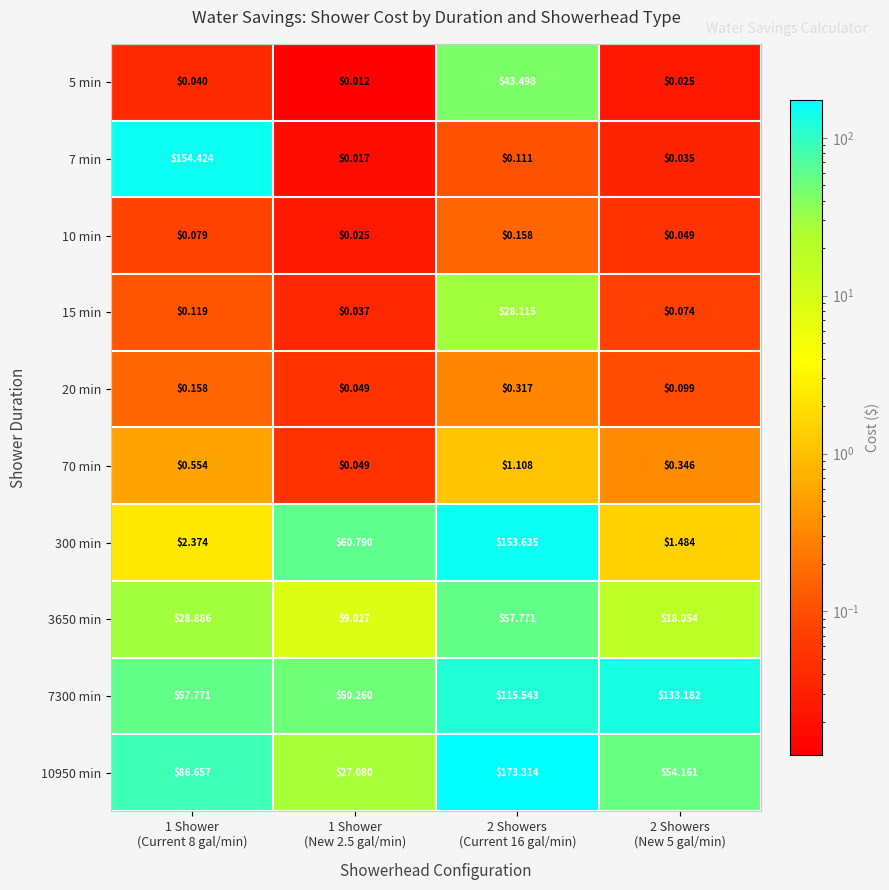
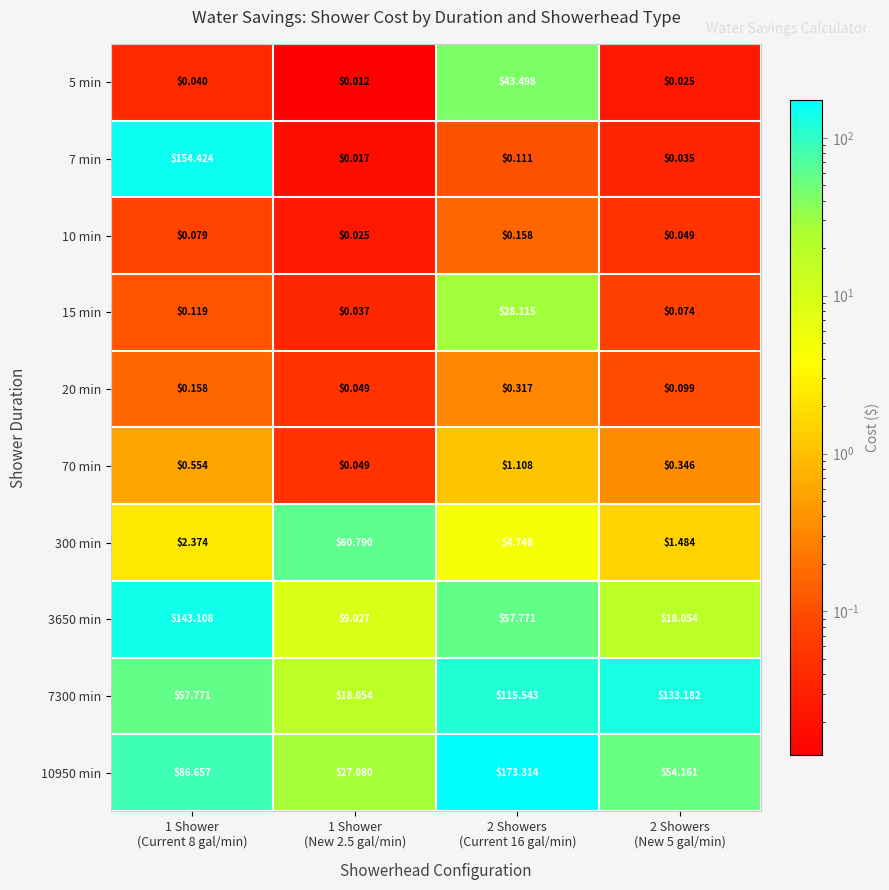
  {
    "5 min": {
      "1 Shower (Current 8 gal/min)": "$0.040",
      "1 Shower (New 2.5 gal/min)": "$0.012",
      "2 Showers (Current 16 gal/min)": "$43.498",
      "2 Showers (New 5 gal/min)": "$0.025"
    },
    "7 min": {
      "1 Shower (Current 8 gal/min)": "$154.424",
      "1 Shower (New 2.5 gal/min)": "$0.017",
      "2 Showers (Current 16 gal/min)": "$0.111",
      "2 Showers (New 5 gal/min)": "$0.035"
    },
    "10 min": {
      "1 Shower (Current 8 gal/min)": "$0.079",
      "1 Shower (New 2.5 gal/min)": "$0.025",
      "2 Showers (Current 16 gal/min)": "$0.158",
      "2 Showers (New 5 gal/min)": "$0.049"
    },
    "15 min": {
      "1 Shower (Current 8 gal/min)": "$0.119",
      "1 Shower (New 2.5 gal/min)": "$0.037",
      "2 Showers (Current 16 gal/min)": "$28.115",
      "2 Showers (New 5 gal/min)": "$0.074"
    },
    "20 min": {
      "1 Shower (Current 8 gal/min)": "$0.158",
      "1 Shower (New 2.5 gal/min)": "$0.049",
      "2 Showers (Current 16 gal/min)": "$0.317",
      "2 Showers (New 5 gal/min)": "$0.099"
    },
    "70 min": {
      "1 Shower (Current 8 gal/min)": "$0.554",
      "1 Shower (New 2.5 gal/min)": "$0.049",
      "2 Showers (Current 16 gal/min)": "$1.108",
      "2 Showers (New 5 gal/min)": "$0.346"
    },
    "300 min": {
      "1 Shower (Current 8 gal/min)": "$2.374",
      "1 Shower (New 2.5 gal/min)": "$60.790",
-     "2 Showers (Current 16 gal/min)": "$153.635",
+     "2 Showers (Current 16 gal/min)": "$4.748",
      "2 Showers (New 5 gal/min)": "$1.484"
    },
    "3650 min": {
-     "1 Shower (Current 8 gal/min)": "$28.886",
+     "1 Shower (Current 8 gal/min)": "$143.108",
      "1 Shower (New 2.5 gal/min)": "$9.027",
      "2 Showers (Current 16 gal/min)": "$57.771",
      "2 Showers (New 5 gal/min)": "$18.054"
    },
    "7300 min": {
      "1 Shower (Current 8 gal/min)": "$57.771",
-     "1 Shower (New 2.5 gal/min)": "$50.260",
+     "1 Shower (New 2.5 gal/min)": "$18.054",
      "2 Showers (Current 16 gal/min)": "$115.543",
      "2 Showers (New 5 gal/min)": "$133.182"
    },
    "10950 min": {
      "1 Shower (Current 8 gal/min)": "$86.657",
      "1 Shower (New 2.5 gal/min)": "$27.080",
      "2 Showers (Current 16 gal/min)": "$173.314",
      "2 Showers (New 5 gal/min)": "$54.161"
    }
  }
